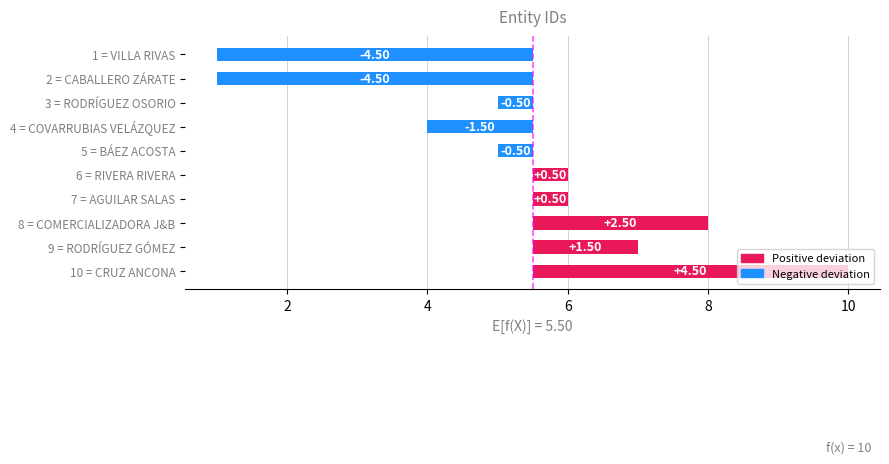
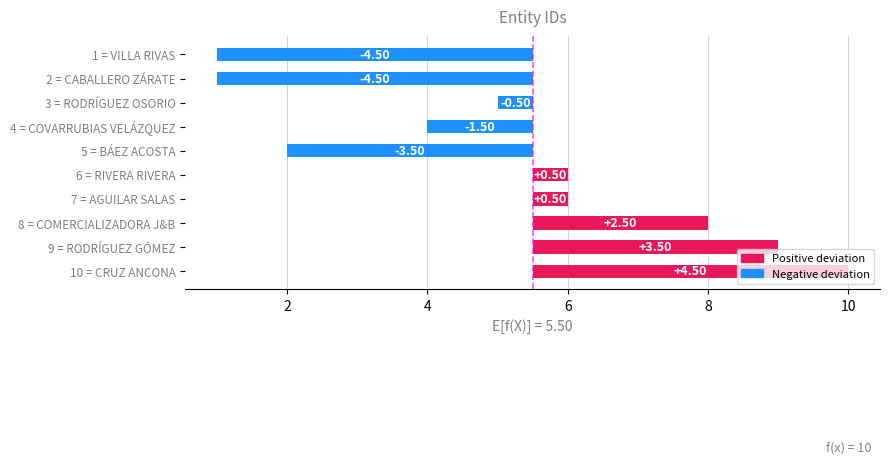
  {
    "1 = VILLA RIVAS": "-4.50",
    "2 = CABALLERO ZÁRATE": "-4.50",
    "3 = RODRÍGUEZ OSORIO": "-0.50",
    "4 = COVARRUBIAS VELÁZQUEZ": "-1.50",
-   "5 = BÁEZ ACOSTA": "-0.50",
+   "5 = BÁEZ ACOSTA": "-3.50",
    "6 = RIVERA RIVERA": "+0.50",
    "7 = AGUILAR SALAS": "+0.50",
    "8 = COMERCIALIZADORA J&B": "+2.50",
-   "9 = RODRÍGUEZ GÓMEZ": "+1.50"
+   "9 = RODRÍGUEZ GÓMEZ": "+3.50"
  }
